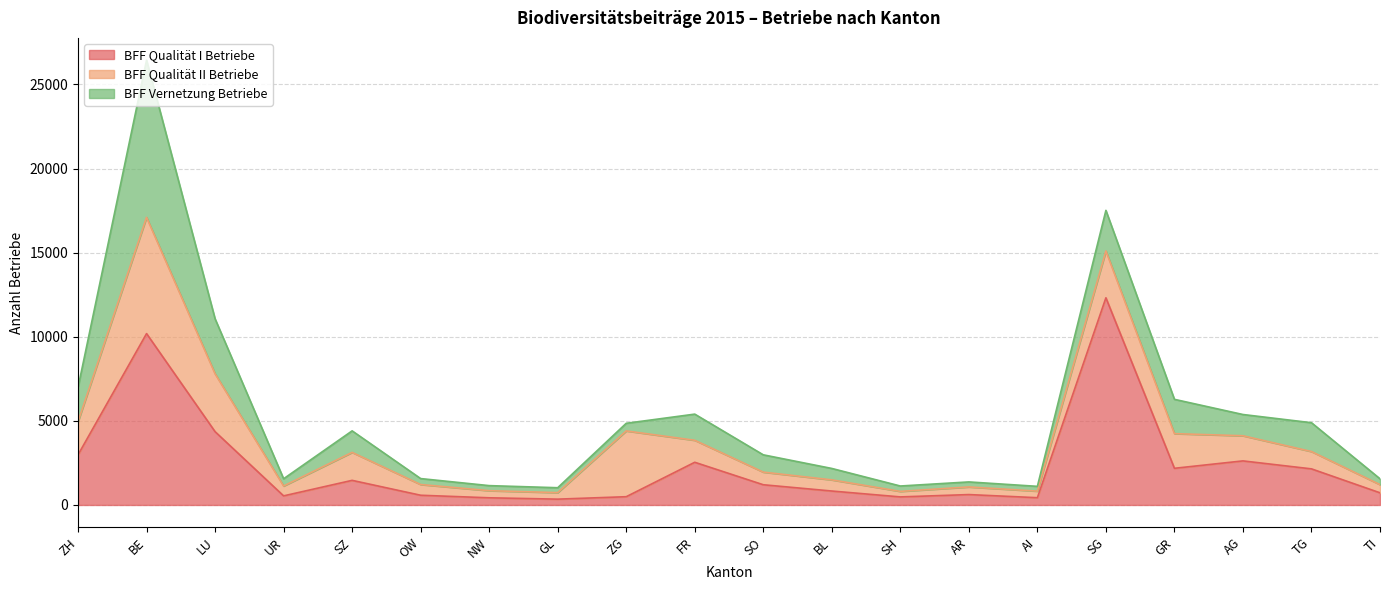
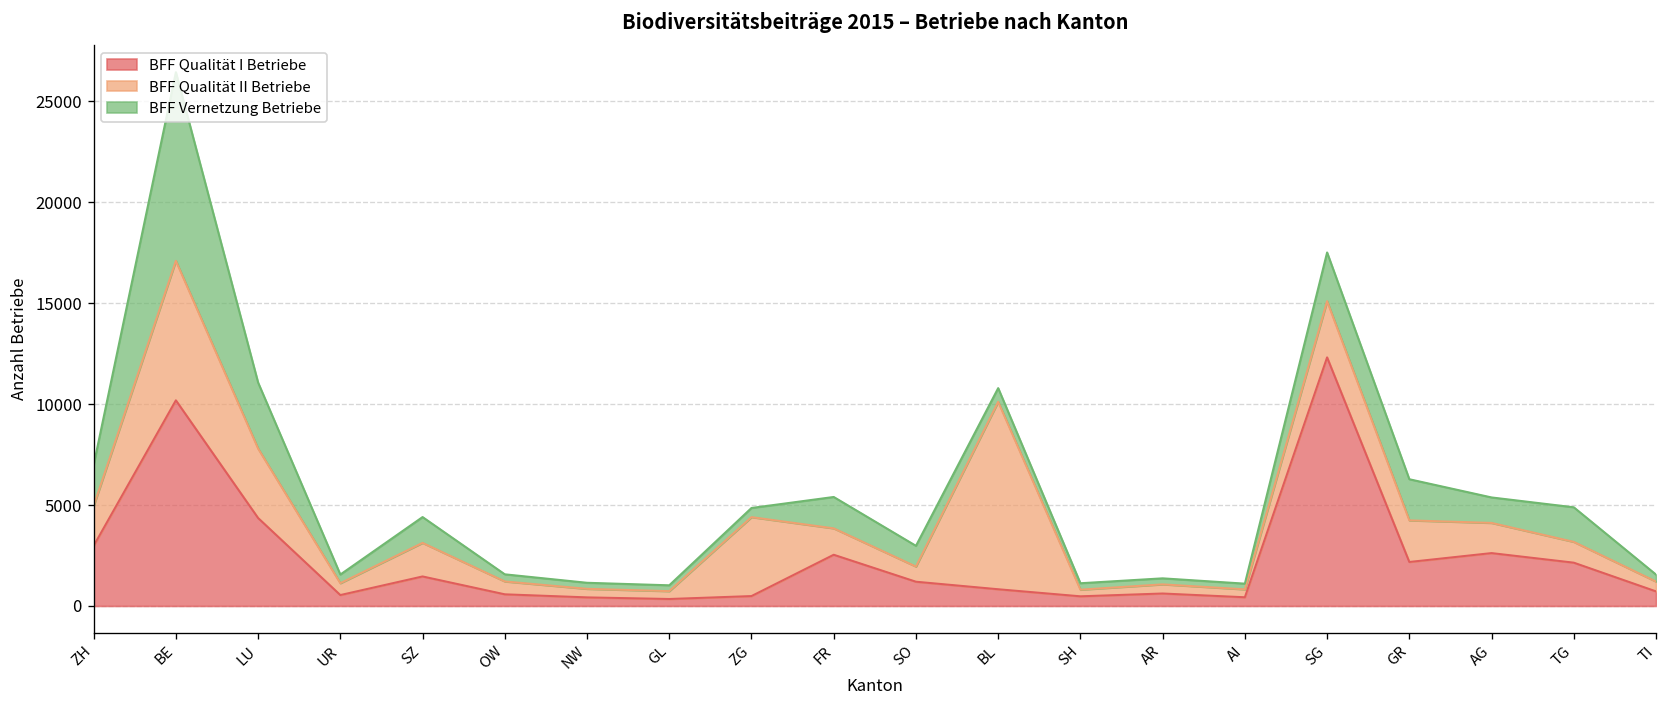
  {
    "BFF Qualität I Betriebe": {
      "ZH": 3000,
      "BE": 10200,
      "LU": 4400,
      "UR": 500,
      "SZ": 1500,
      "OW": 600,
      "NW": 400,
      "GL": 300,
      "ZG": 500,
      "FR": 2500,
      "SO": 1200,
      "BL": 800,
      "SH": 500,
      "AR": 600,
      "AI": 400,
      "SG": 12300,
      "GR": 2200,
      "AG": 2600,
      "TG": 2100,
      "TI": 700
    },
    "BFF Qualität II Betriebe": {
      "ZH": 2000,
      "BE": 6900,
      "LU": 3400,
      "UR": 600,
      "SZ": 1700,
      "OW": 600,
      "NW": 400,
      "GL": 400,
      "ZG": 3900,
      "FR": 1300,
      "SO": 800,
-     "BL": 700,
+     "BL": 9300,
      "SH": 300,
      "AR": 500,
      "AI": 400,
      "SG": 2800,
      "GR": 2100,
      "AG": 1500,
      "TG": 1000,
      "TI": 500
    },
    "BFF Vernetzung Betriebe": {
      "ZH": 2000,
      "LU": 3300,
      "UR": 400,
      "SZ": 1300,
      "OW": 400,
      "NW": 300,
      "GL": 300,
      "ZG": 500,
      "FR": 1600,
      "SO": 1000,
      "BL": 700,
      "SH": 300,
      "AR": 300,
      "AI": 300,
      "SG": 2400,
      "GR": 2000,
      "AG": 1300,
      "TG": 1700,
      "TI": 300
    }
  }
